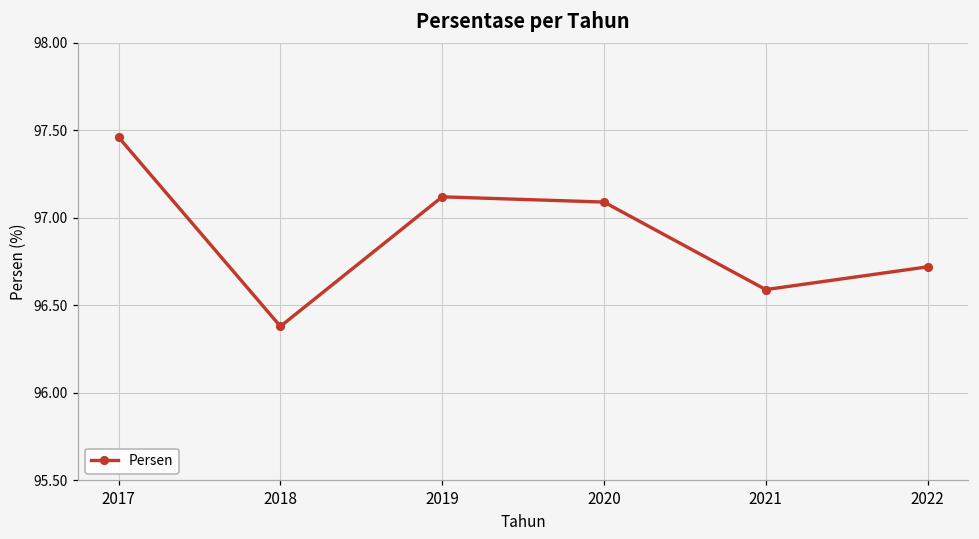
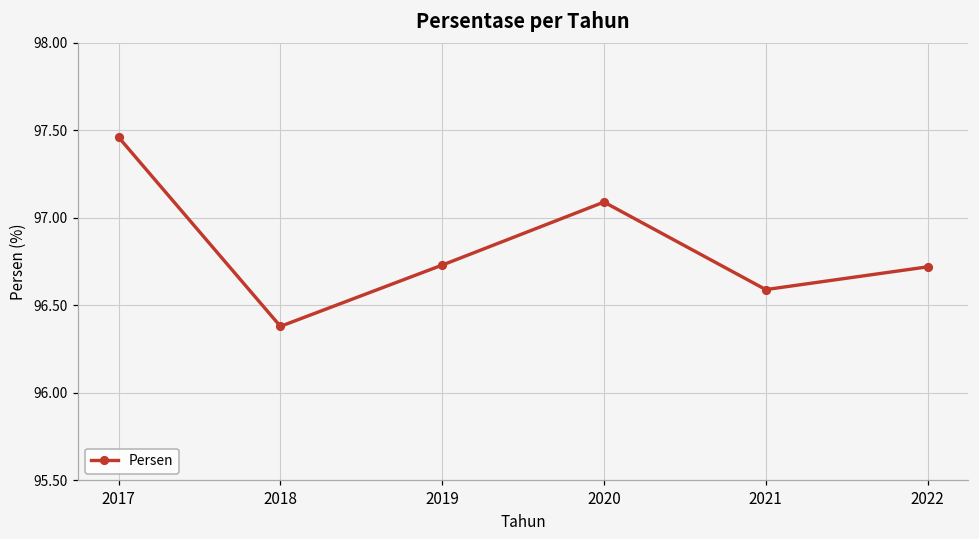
  {
    "2017": 97.46,
    "2018": 96.38,
-   "2019": 97.12,
+   "2019": 96.73,
    "2020": 97.09,
    "2021": 96.59,
    "2022": 96.72
  }
